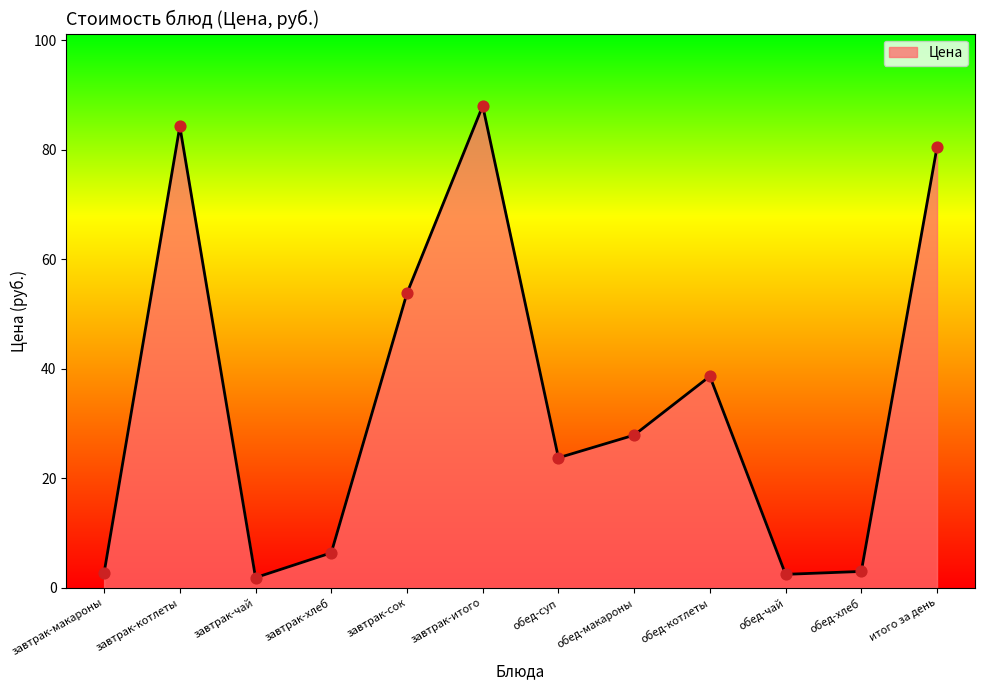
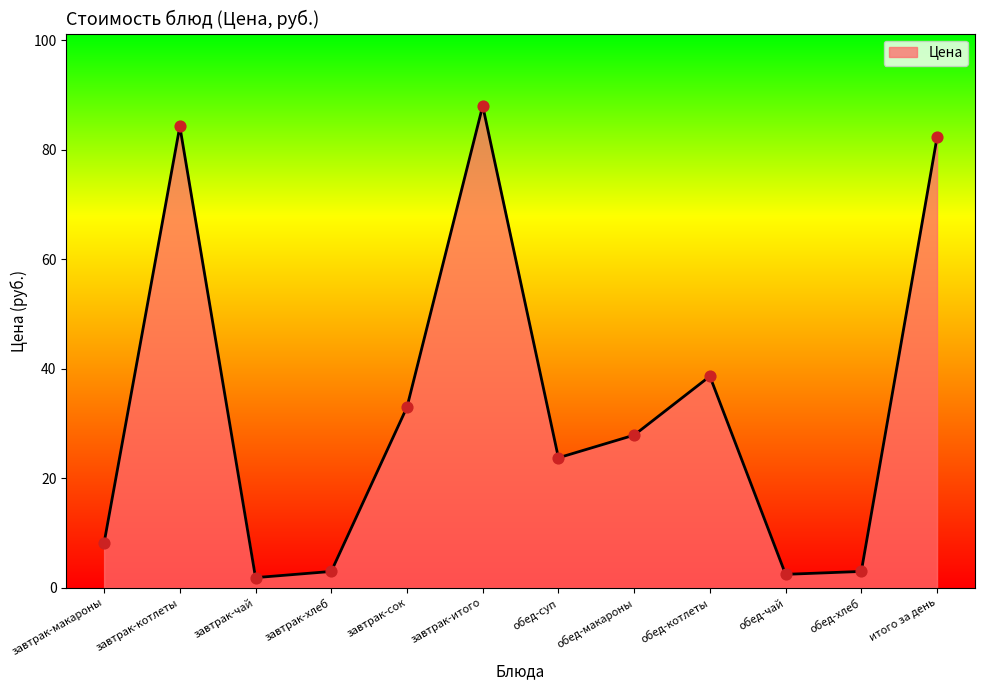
  {
-   "завтрак-макароны": 3,
+   "завтрак-макароны": 8,
    "завтрак-котлеты": 84,
    "завтрак-чай": 2,
-   "завтрак-хлеб": 6,
-   "завтрак-сок": 54,
+   "завтрак-хлеб": 3,
+   "завтрак-сок": 33,
    "завтрак-итого": 88,
    "обед-суп": 24,
    "обед-макароны": 28,
    "обед-котлеты": 39,
    "обед-чай": 2,
    "обед-хлеб": 3,
-   "итого за день": 80
+   "итого за день": 82
  }
